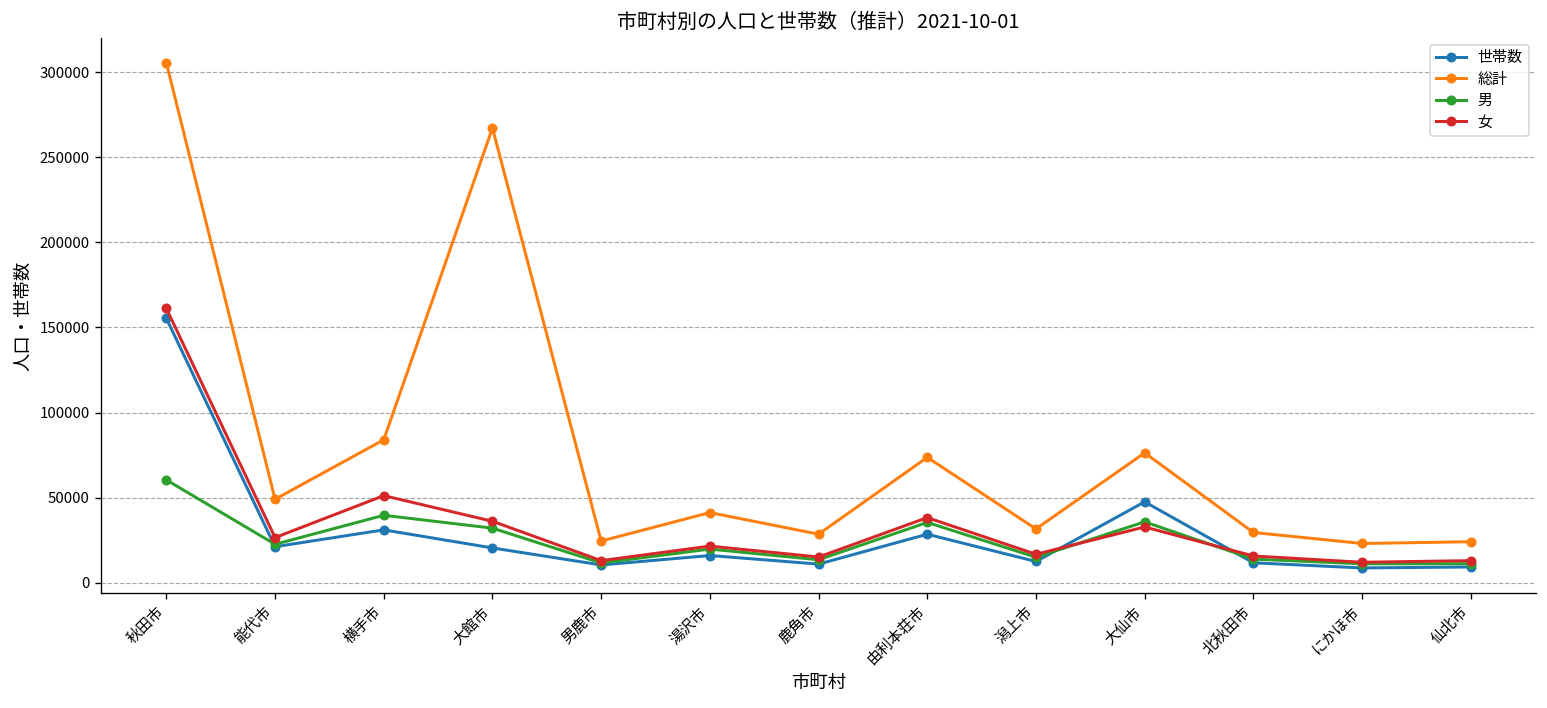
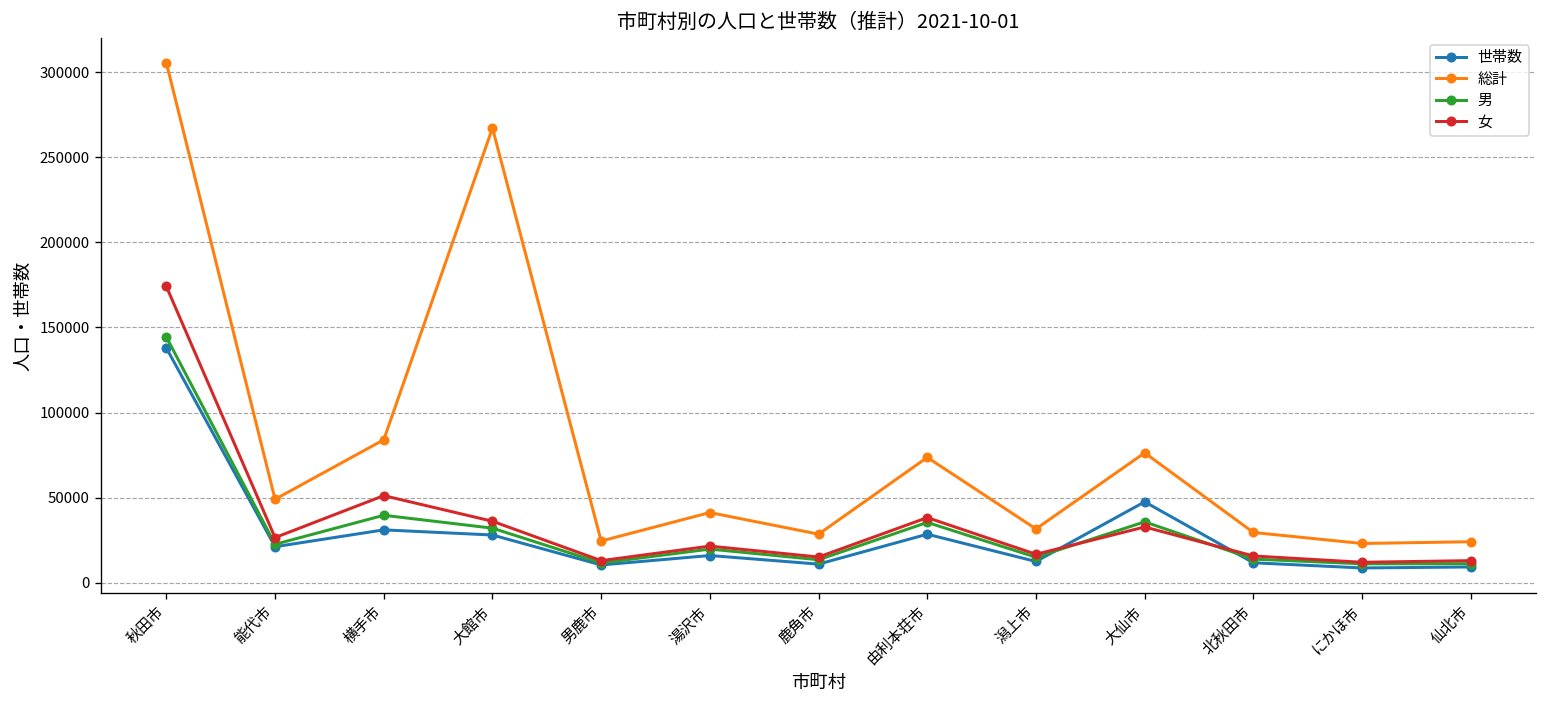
  {
    "世帯数": {
-     "秋田市": 155000,
+     "秋田市": 138000,
      "横手市": 31000,
-     "大館市": 20000,
+     "大館市": 28000,
      "湯沢市": 16000,
      "鹿角市": 11000,
      "由利本荘市": 28000,
      "潟上市": 12000,
      "大仙市": 47000,
      "北秋田市": 12000,
      "にかほ市": 9000,
      "仙北市": 9000
    },
    "総計": {
      "秋田市": 306000,
      "能代市": 49000,
      "横手市": 84000,
      "大館市": 267000,
      "男鹿市": 24000,
      "湯沢市": 41000,
      "鹿角市": 28000,
      "由利本荘市": 74000,
      "潟上市": 32000,
      "大仙市": 76000,
      "北秋田市": 29000,
      "にかほ市": 23000,
      "仙北市": 24000
    },
    "男": {
-     "秋田市": 60000,
+     "秋田市": 144000,
      "横手市": 40000,
      "大館市": 32000,
      "由利本荘市": 35000,
      "大仙市": 36000,
      "北秋田市": 14000
    },
    "女": {
-     "秋田市": 161000,
+     "秋田市": 174000,
      "能代市": 26000,
      "横手市": 51000,
      "大館市": 36000,
      "由利本荘市": 38000,
      "大仙市": 33000,
      "北秋田市": 16000
    }
  }
